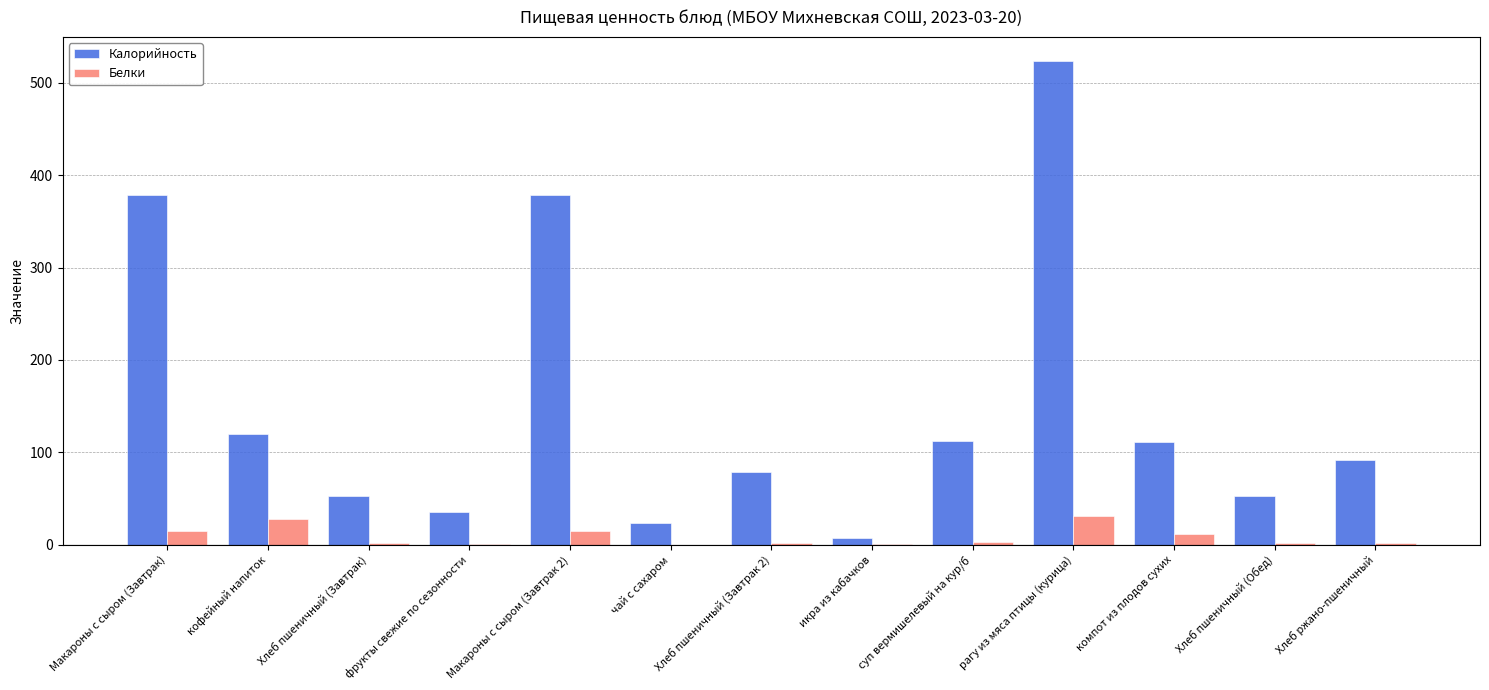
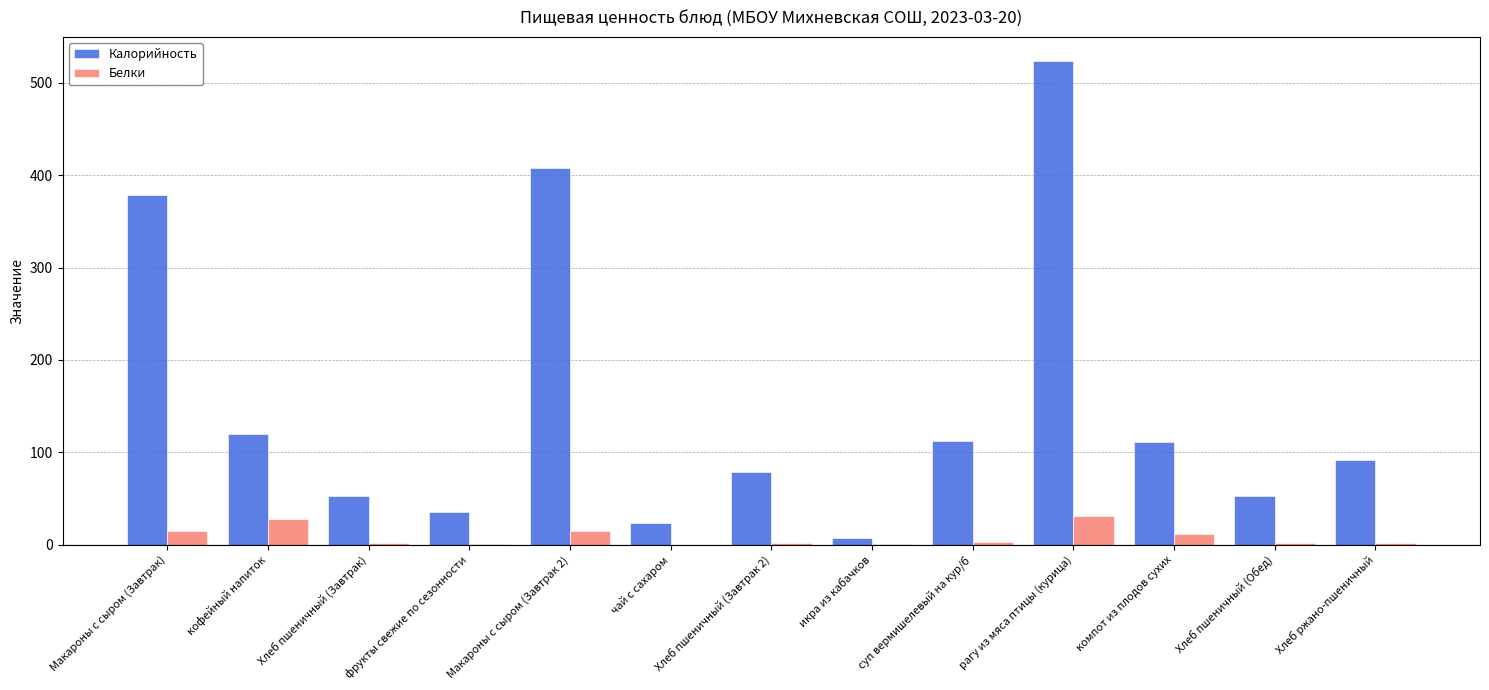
  {
    "Калорийность": {
      "Макароны с сыром (Завтрак)": 380,
      "кофейный напиток": 120,
      "Хлеб пшеничный (Завтрак)": 50,
      "фрукты свежие по сезонности": 40,
-     "Макароны с сыром (Завтрак 2)": 380,
+     "Макароны с сыром (Завтрак 2)": 410,
      "чай с сахаром": 20,
      "Хлеб пшеничный (Завтрак 2)": 80,
      "икра из кабачков": 10,
      "суп вермишелевый на кур/б": 110,
      "рагу из мяса птицы (курица)": 520,
      "компот из плодов сухих": 110,
      "Хлеб пшеничный (Обед)": 50,
      "Хлеб ржано-пшеничный": 90
    },
    "Белки": {
      "Макароны с сыром (Завтрак)": 20,
      "кофейный напиток": 30,
      "Макароны с сыром (Завтрак 2)": 20,
      "чай с сахаром": 0,
      "рагу из мяса птицы (курица)": 30,
      "компот из плодов сухих": 10
    }
  }
